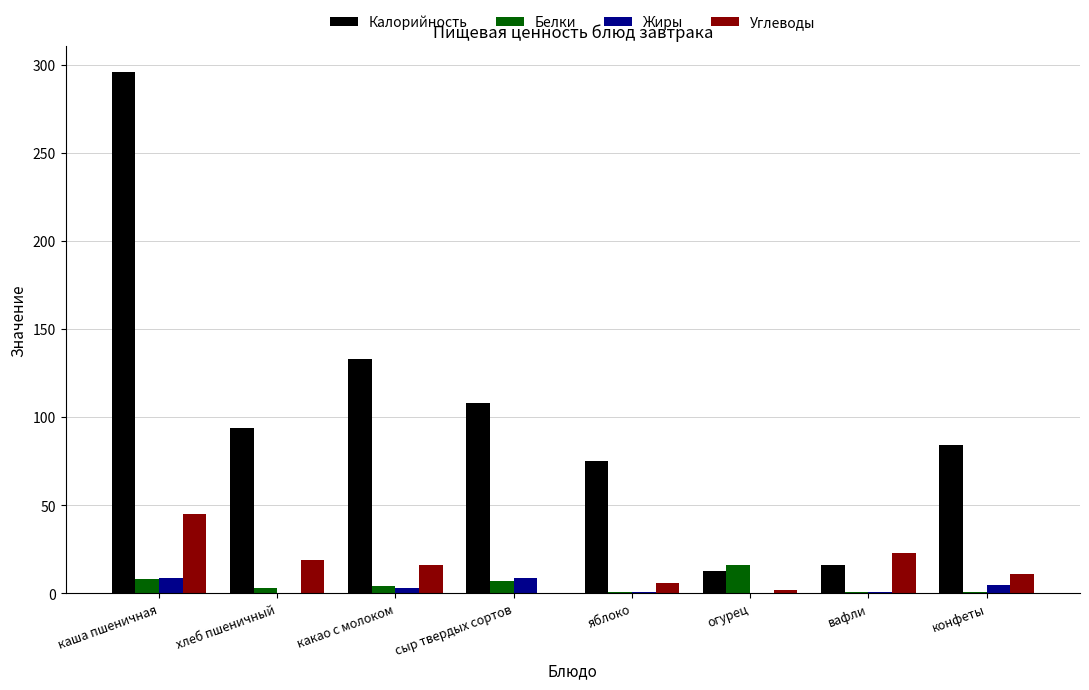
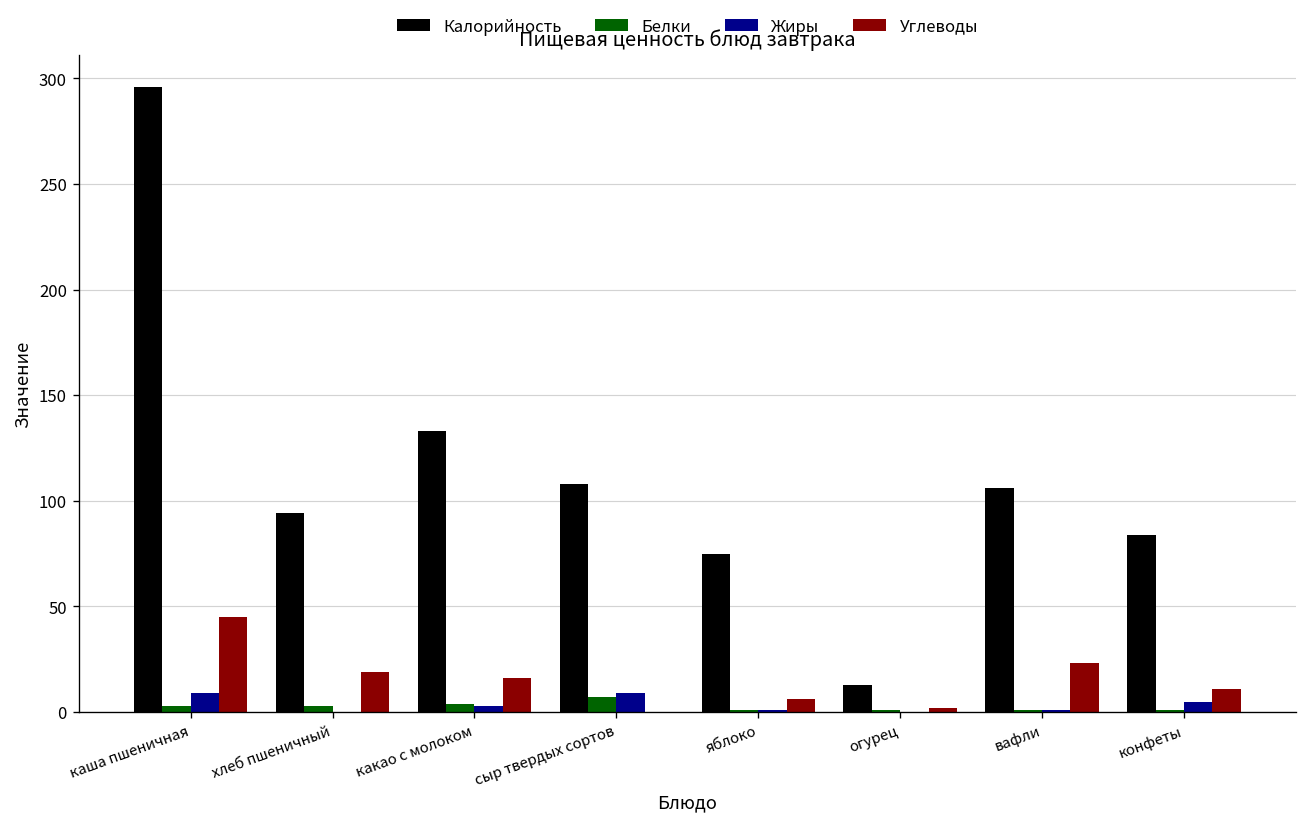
  {
    "Калорийность": {
      "каша пшеничная": 296,
      "хлеб пшеничный": 94,
      "какао с молоком": 133,
      "сыр твердых сортов": 108,
      "яблоко": 75,
      "огурец": 13,
-     "вафли": 16,
+     "вафли": 106,
      "конфеты": 84
    },
    "Белки": {
-     "каша пшеничная": 8,
+     "каша пшеничная": 3,
      "хлеб пшеничный": 3,
      "какао с молоком": 4,
      "сыр твердых сортов": 7,
-     "огурец": 16
+     "огурец": 1
    },
    "Жиры": {
      "каша пшеничная": 9,
      "хлеб пшеничный": 0,
      "какао с молоком": 3,
      "сыр твердых сортов": 9,
      "огурец": 0,
      "конфеты": 5
    },
    "Углеводы": {
      "каша пшеничная": 45,
      "хлеб пшеничный": 19,
      "какао с молоком": 16,
      "сыр твердых сортов": 0,
      "яблоко": 6,
      "огурец": 2,
      "вафли": 23,
      "конфеты": 11
    }
  }
